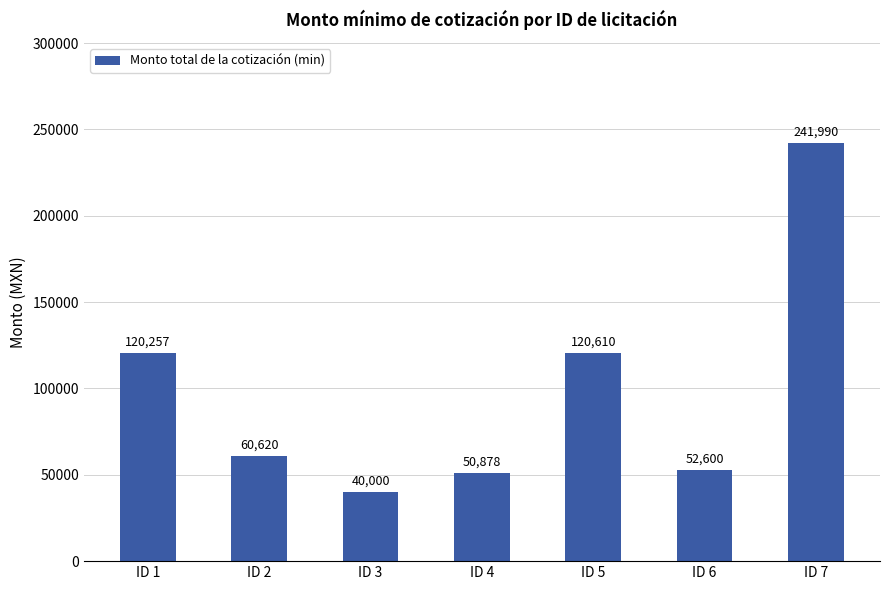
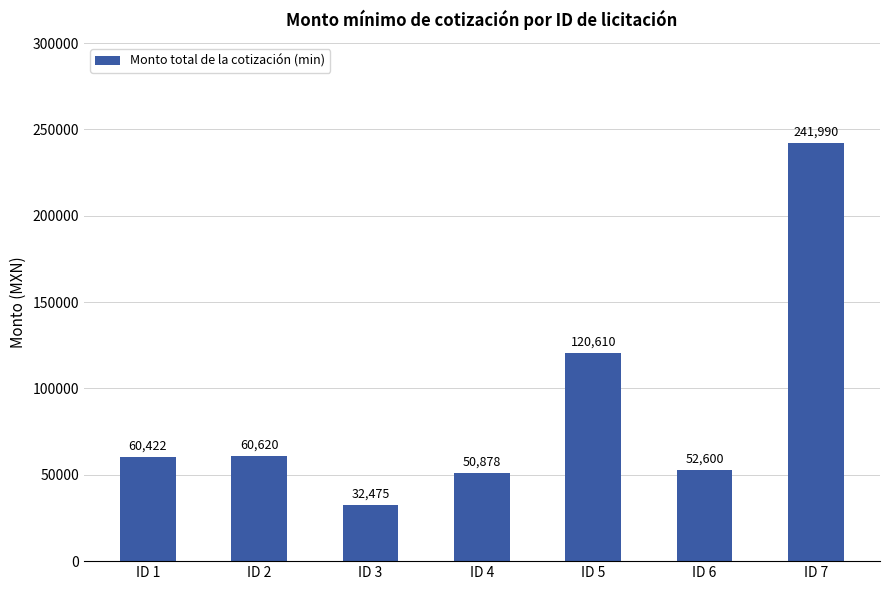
  {
-   "ID 1": "120,257",
+   "ID 1": "60,422",
    "ID 2": "60,620",
-   "ID 3": "40,000",
+   "ID 3": "32,475",
    "ID 4": "50,878",
    "ID 5": "120,610",
    "ID 6": "52,600",
    "ID 7": "241,990"
  }
